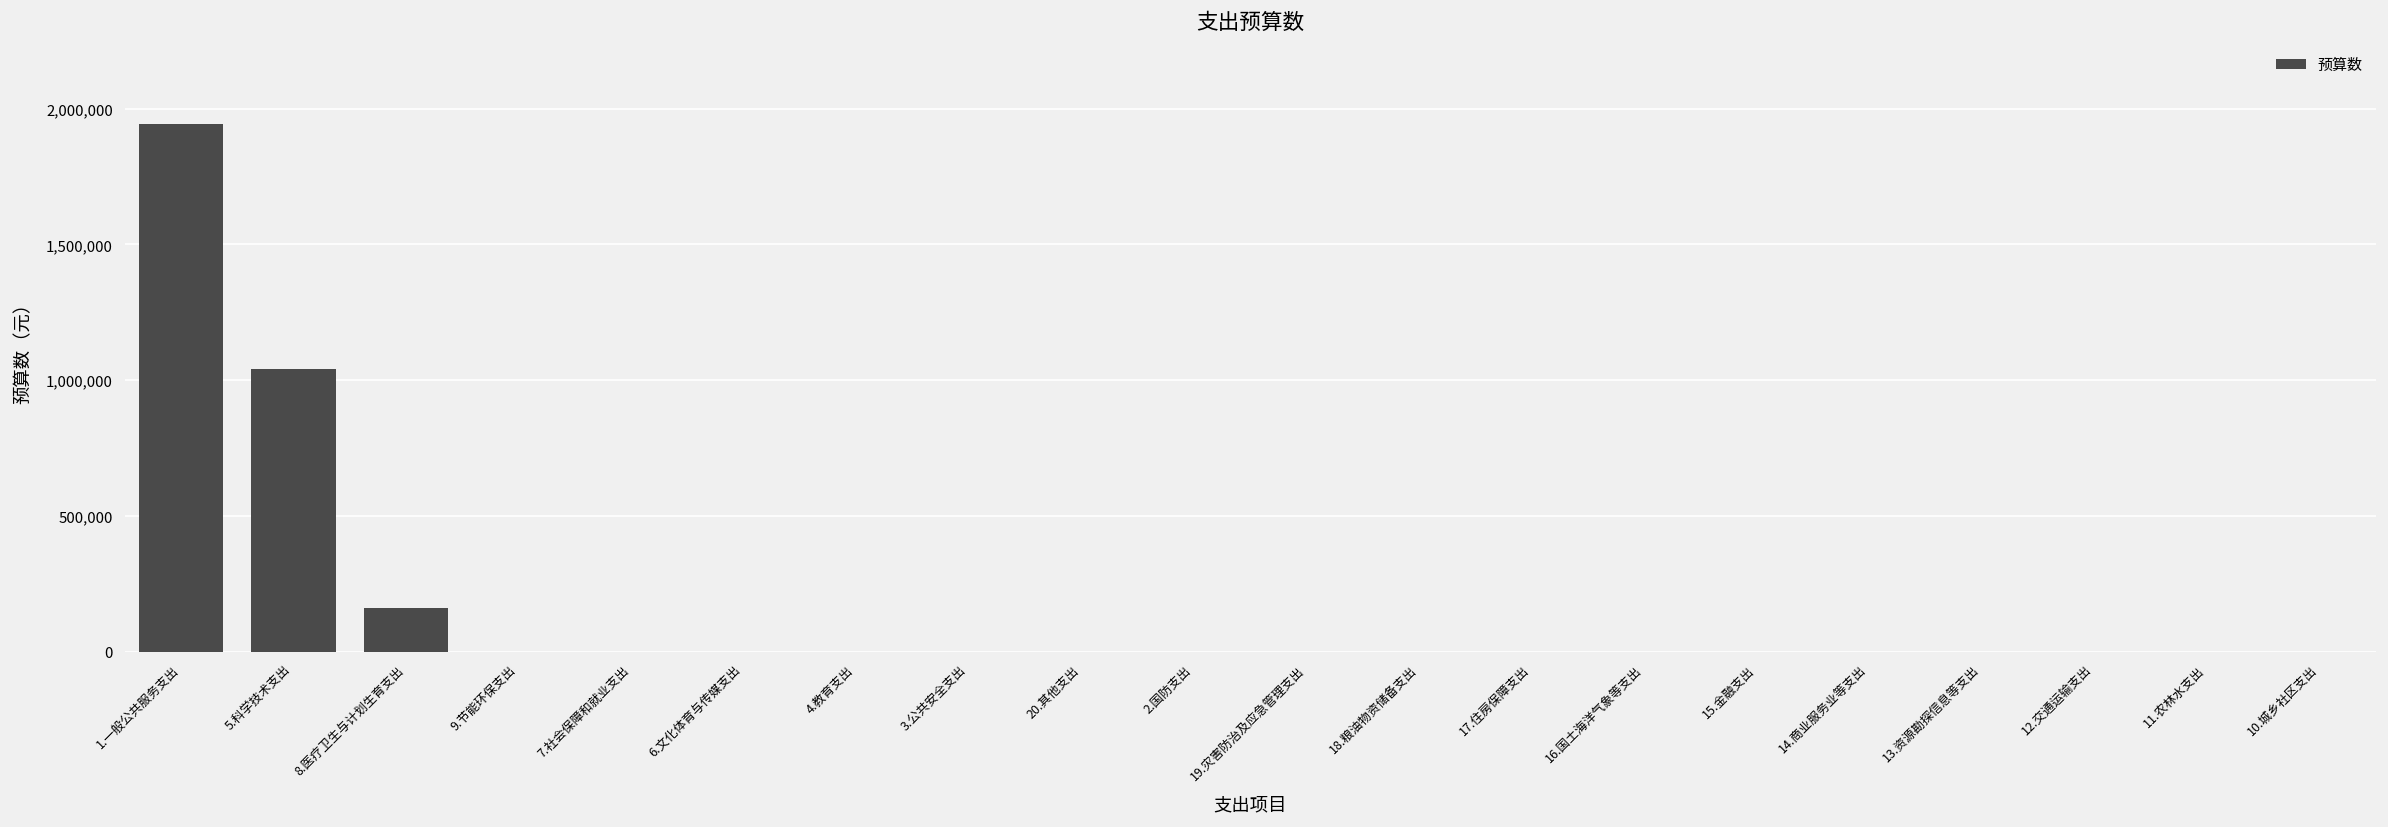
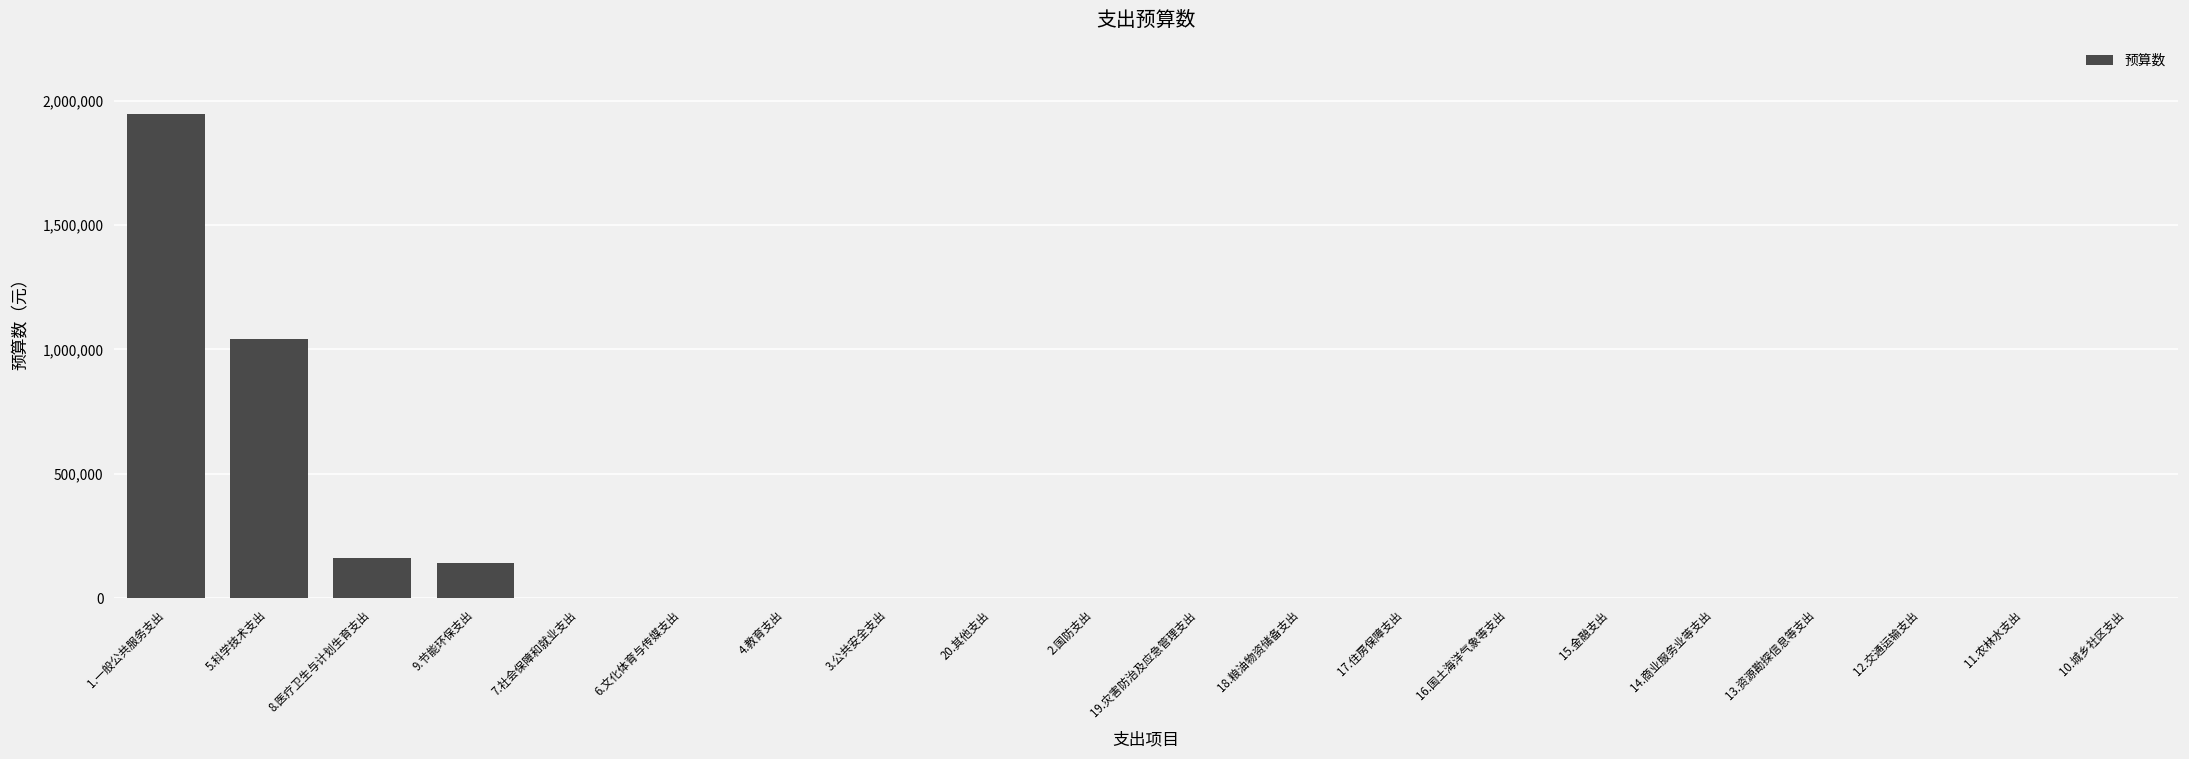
  {
    "1.一般公共服务支出": "1,940,000",
    "5.科学技术支出": "1,040,000",
    "8.医疗卫生与计划生育支出": "160,000",
-   "9.节能环保支出": "0",
+   "9.节能环保支出": "140,000",
    "7.社会保障和就业支出": "0",
    "6.文化体育与传媒支出": "0",
    "4.教育支出": "0",
    "3.公共安全支出": "0",
    "20.其他支出": "0",
    "2.国防支出": "0",
    "19.灾害防治及应急管理支出": "0",
    "18.粮油物资储备支出": "0",
    "17.住房保障支出": "0",
    "16.国土海洋气象等支出": "0",
    "15.金融支出": "0",
    "14.商业服务业等支出": "0",
    "13.资源勘探信息等支出": "0",
    "12.交通运输支出": "0",
    "11.农林水支出": "0",
    "10.城乡社区支出": "0"
  }
